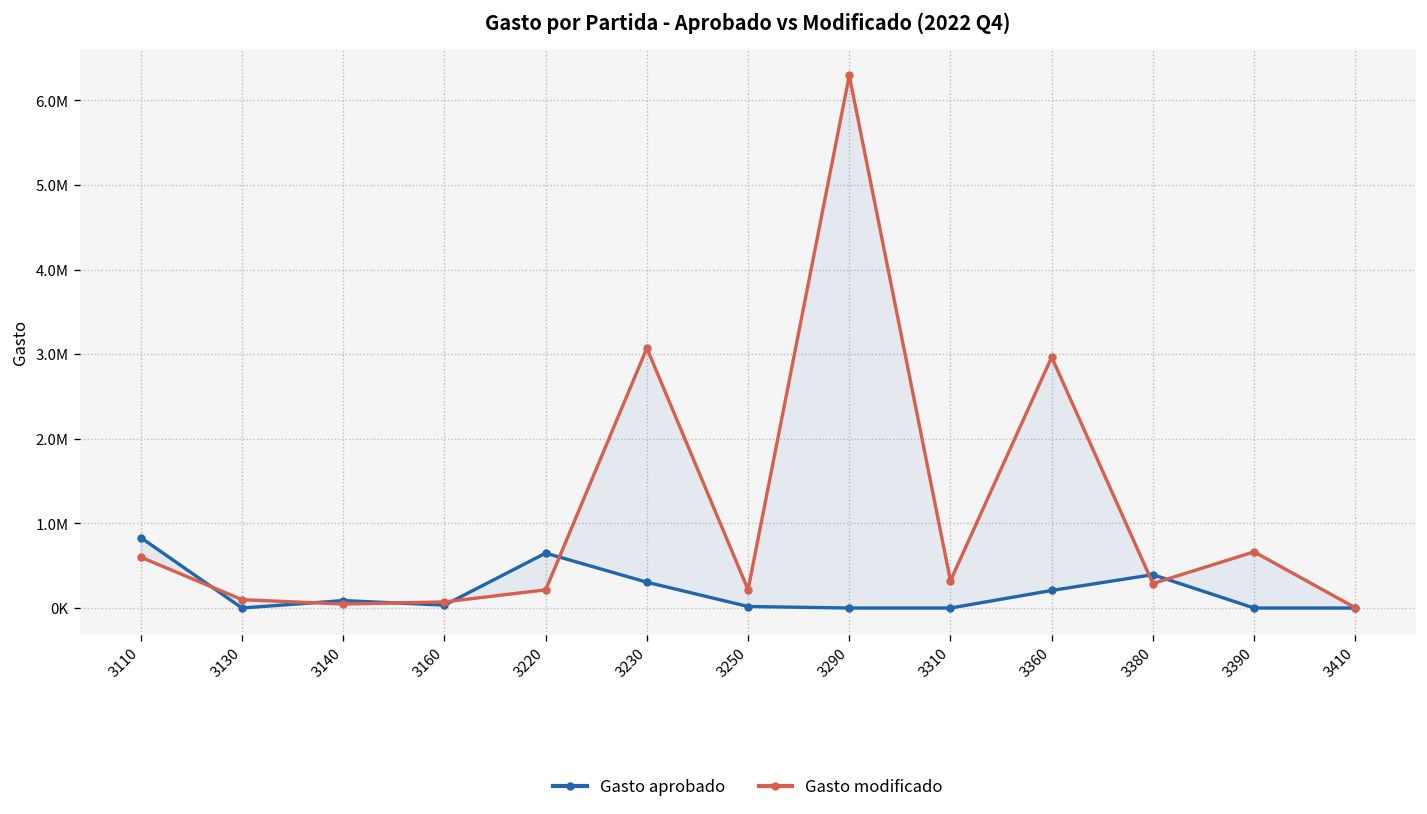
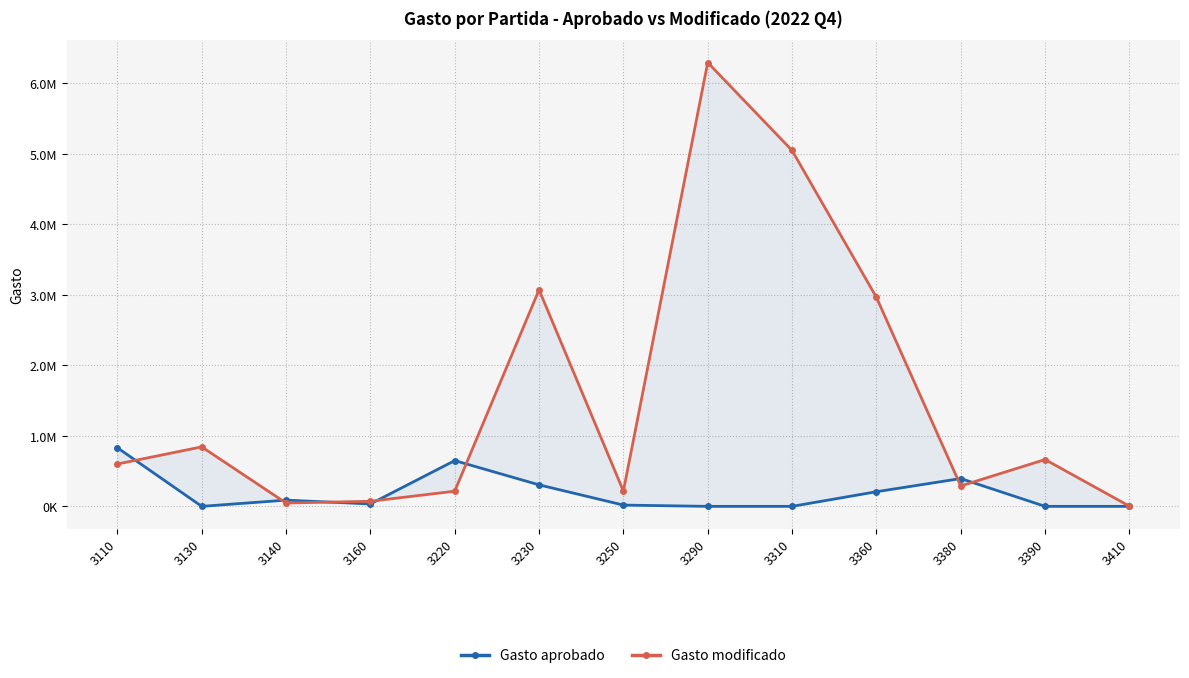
  {
    "Gasto modificado": {
      "3110": 600000,
-     "3130": 100000,
+     "3130": 800000,
      "3140": 0,
      "3220": 200000,
-     "3310": 300000,
+     "3310": 5000000,
      "3380": 300000
    }
  }
